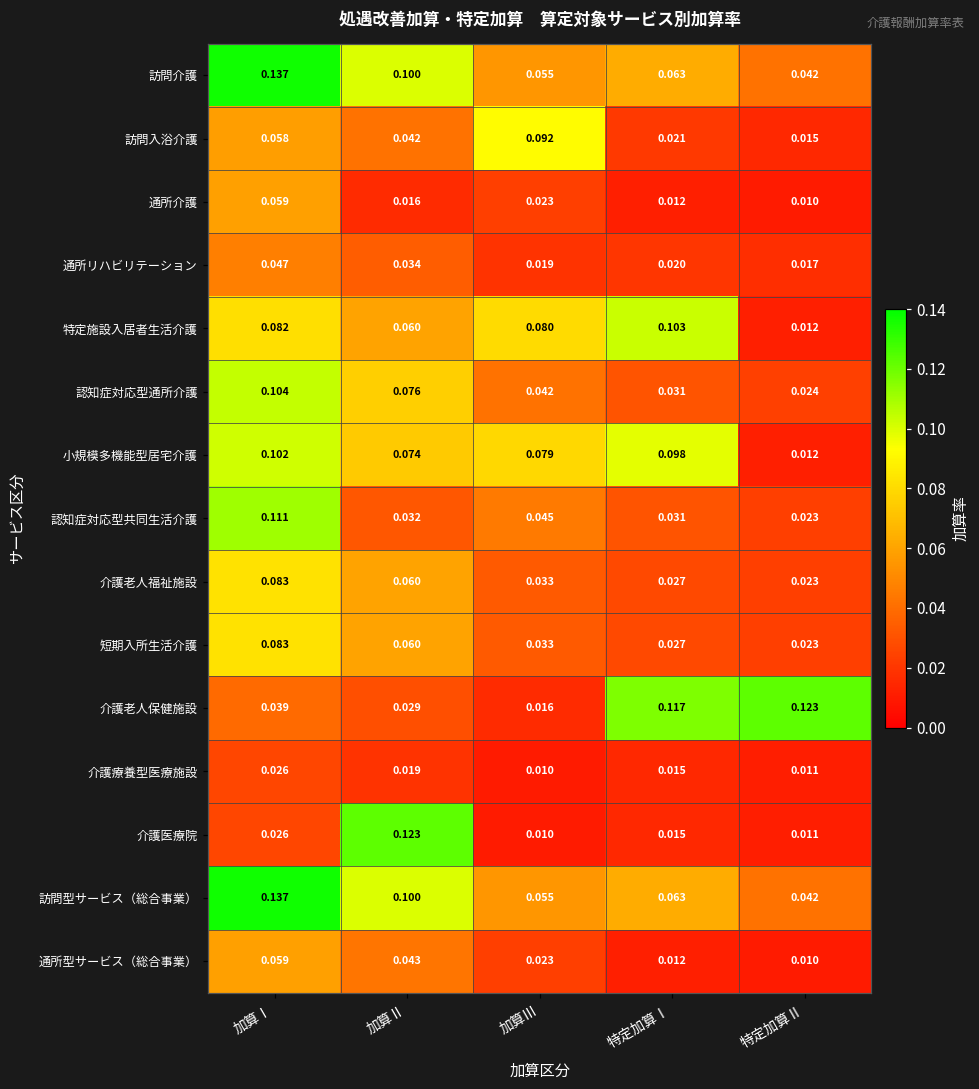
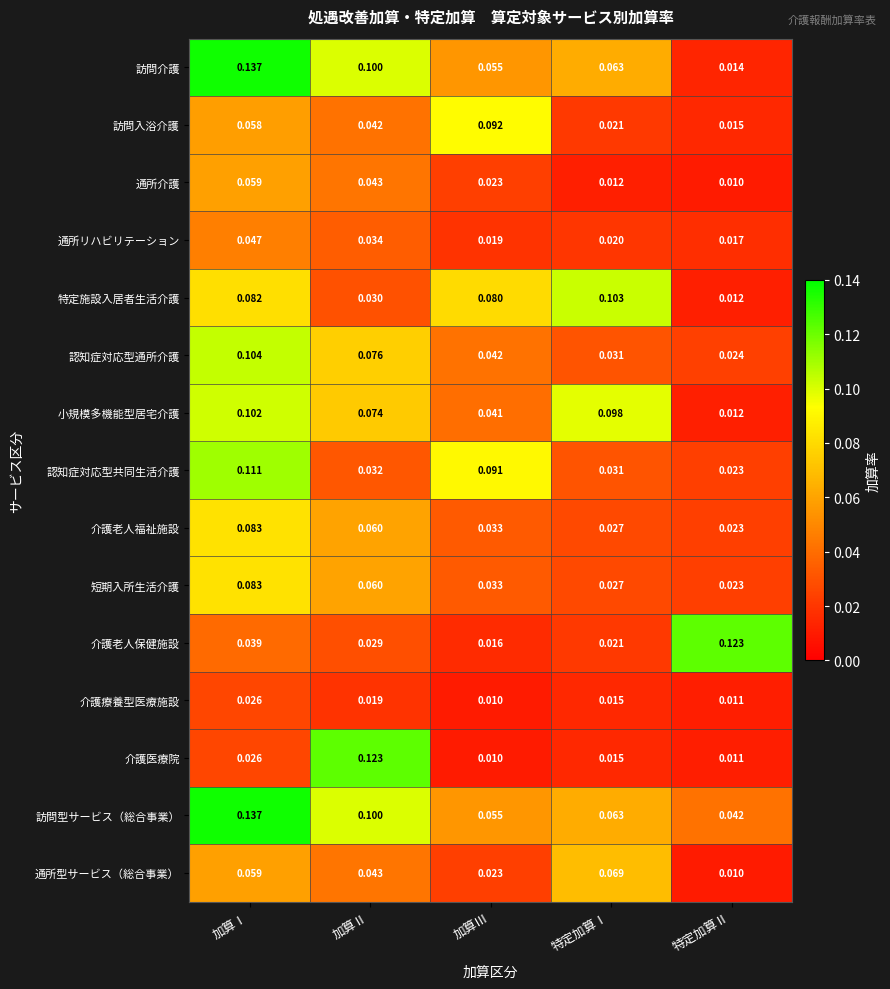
  {
    "訪問介護": {
      "加算Ⅰ": 0.137,
      "加算Ⅱ": 0.100,
      "加算Ⅲ": 0.055,
      "特定加算Ⅰ": 0.063,
-     "特定加算Ⅱ": 0.042
+     "特定加算Ⅱ": 0.014
    },
    "訪問入浴介護": {
      "加算Ⅰ": 0.058,
      "加算Ⅱ": 0.042,
      "加算Ⅲ": 0.092,
      "特定加算Ⅰ": 0.021,
      "特定加算Ⅱ": 0.015
    },
    "通所介護": {
      "加算Ⅰ": 0.059,
-     "加算Ⅱ": 0.016,
+     "加算Ⅱ": 0.043,
      "加算Ⅲ": 0.023,
      "特定加算Ⅰ": 0.012,
      "特定加算Ⅱ": 0.010
    },
    "通所リハビリテーション": {
      "加算Ⅰ": 0.047,
      "加算Ⅱ": 0.034,
      "加算Ⅲ": 0.019,
      "特定加算Ⅰ": 0.020,
      "特定加算Ⅱ": 0.017
    },
    "特定施設入居者生活介護": {
      "加算Ⅰ": 0.082,
-     "加算Ⅱ": 0.060,
+     "加算Ⅱ": 0.030,
      "加算Ⅲ": 0.080,
      "特定加算Ⅰ": 0.103,
      "特定加算Ⅱ": 0.012
    },
    "認知症対応型通所介護": {
      "加算Ⅰ": 0.104,
      "加算Ⅱ": 0.076,
      "加算Ⅲ": 0.042,
      "特定加算Ⅰ": 0.031,
      "特定加算Ⅱ": 0.024
    },
    "小規模多機能型居宅介護": {
      "加算Ⅰ": 0.102,
      "加算Ⅱ": 0.074,
-     "加算Ⅲ": 0.079,
+     "加算Ⅲ": 0.041,
      "特定加算Ⅰ": 0.098,
      "特定加算Ⅱ": 0.012
    },
    "認知症対応型共同生活介護": {
      "加算Ⅰ": 0.111,
      "加算Ⅱ": 0.032,
-     "加算Ⅲ": 0.045,
+     "加算Ⅲ": 0.091,
      "特定加算Ⅰ": 0.031,
      "特定加算Ⅱ": 0.023
    },
    "介護老人福祉施設": {
      "加算Ⅰ": 0.083,
      "加算Ⅱ": 0.060,
      "加算Ⅲ": 0.033,
      "特定加算Ⅰ": 0.027,
      "特定加算Ⅱ": 0.023
    },
    "短期入所生活介護": {
      "加算Ⅰ": 0.083,
      "加算Ⅱ": 0.060,
      "加算Ⅲ": 0.033,
      "特定加算Ⅰ": 0.027,
      "特定加算Ⅱ": 0.023
    },
    "介護老人保健施設": {
      "加算Ⅰ": 0.039,
      "加算Ⅱ": 0.029,
      "加算Ⅲ": 0.016,
-     "特定加算Ⅰ": 0.117,
+     "特定加算Ⅰ": 0.021,
      "特定加算Ⅱ": 0.123
    },
    "介護療養型医療施設": {
      "加算Ⅰ": 0.026,
      "加算Ⅱ": 0.019,
      "加算Ⅲ": 0.010,
      "特定加算Ⅰ": 0.015,
      "特定加算Ⅱ": 0.011
    },
    "介護医療院": {
      "加算Ⅰ": 0.026,
      "加算Ⅱ": 0.123,
      "加算Ⅲ": 0.010,
      "特定加算Ⅰ": 0.015,
      "特定加算Ⅱ": 0.011
    },
    "訪問型サービス（総合事業）": {
      "加算Ⅰ": 0.137,
      "加算Ⅱ": 0.100,
      "加算Ⅲ": 0.055,
      "特定加算Ⅰ": 0.063,
      "特定加算Ⅱ": 0.042
    },
    "通所型サービス（総合事業）": {
      "加算Ⅰ": 0.059,
      "加算Ⅱ": 0.043,
      "加算Ⅲ": 0.023,
-     "特定加算Ⅰ": 0.012,
+     "特定加算Ⅰ": 0.069,
      "特定加算Ⅱ": 0.010
    }
  }
